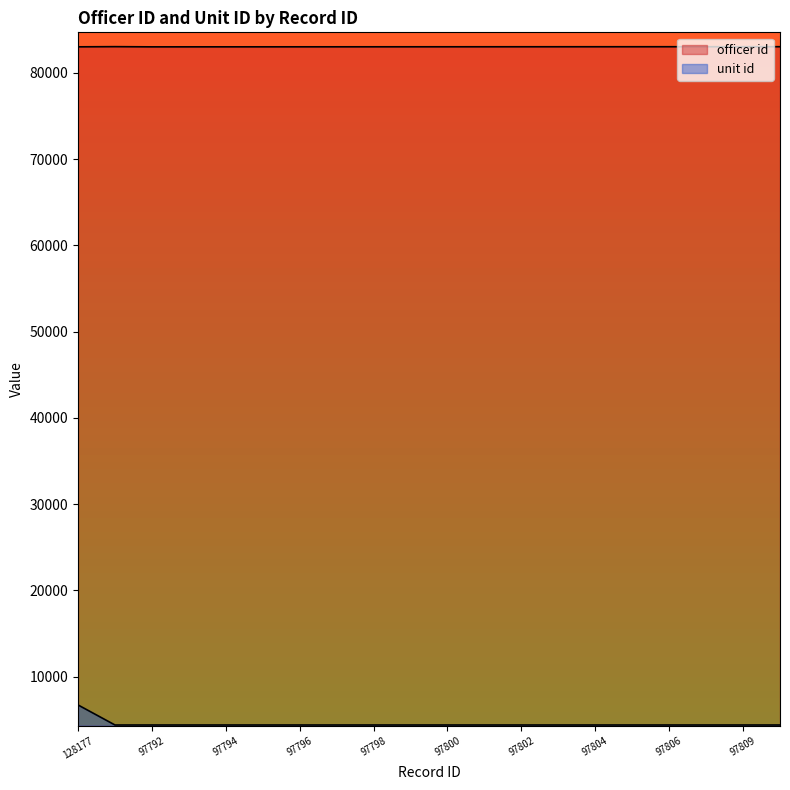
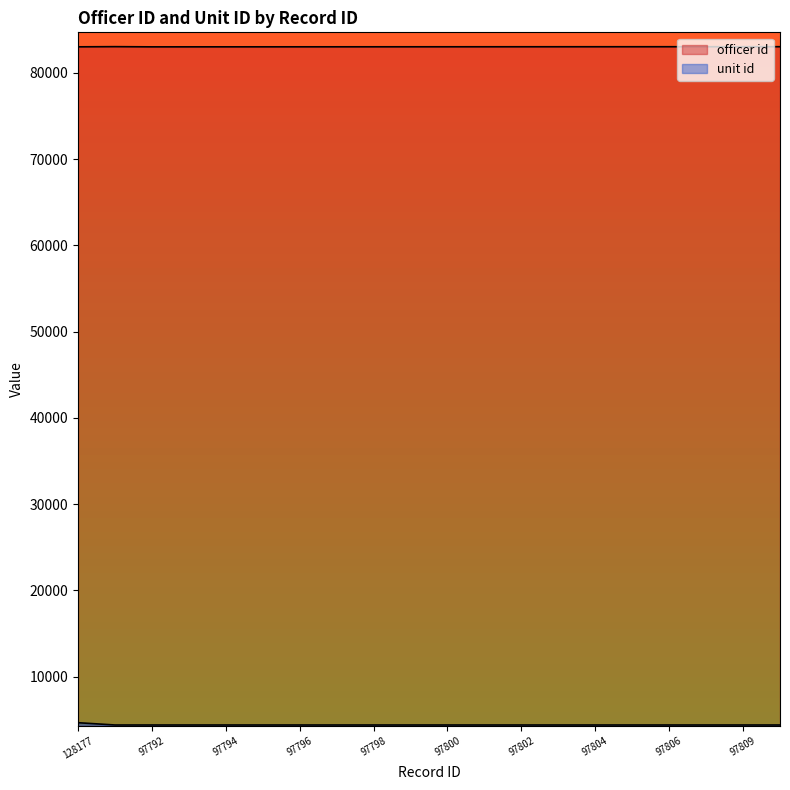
  {
    "officer id": {
      "128177": 83000,
      "97792": 83000,
      "97794": 83000,
      "97796": 83000,
      "97798": 83000,
      "97800": 83000,
      "97802": 83000,
      "97804": 83000,
      "97806": 83000
    },
    "unit id": {
-     "128177": 7000,
+     "128177": 5000,
      "97792": 4000,
      "97794": 4000,
      "97796": 4000,
      "97798": 4000,
      "97800": 4000,
      "97802": 4000,
      "97804": 4000,
      "97806": 4000,
      "97809": 4000
    }
  }
